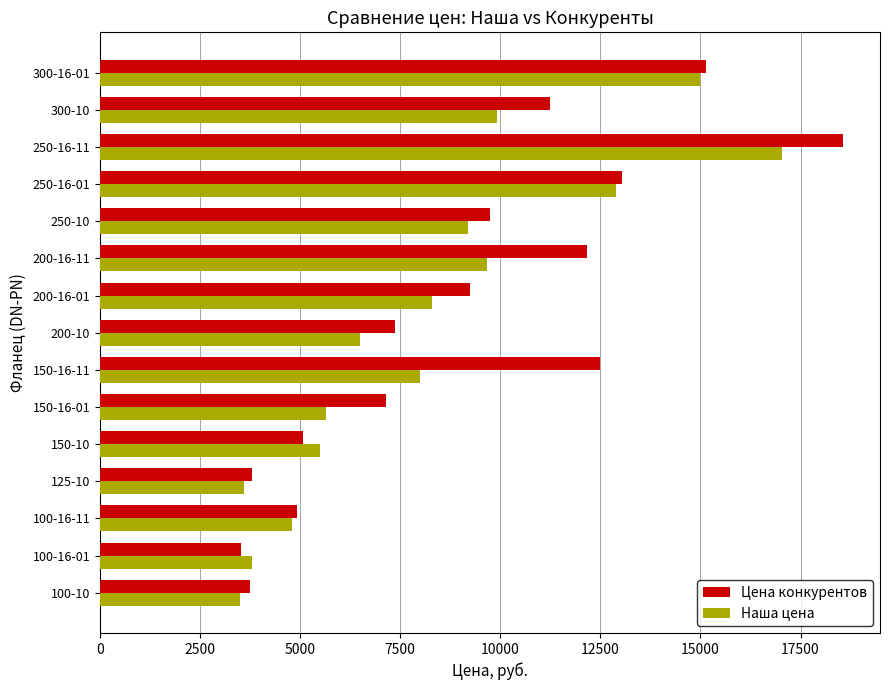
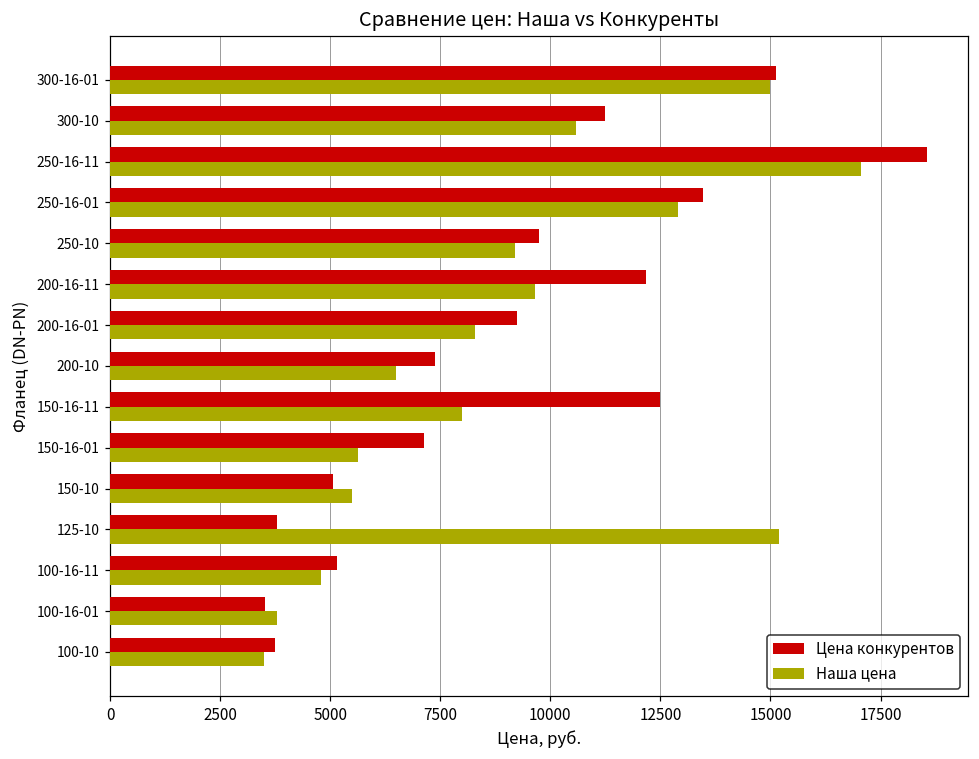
  {
    "Цена конкурентов": {
      "300-16-01": 15100,
      "300-10": 11200,
      "250-16-11": 18600,
-     "250-16-01": 13000,
+     "250-16-01": 13500,
      "250-10": 9700,
      "200-16-11": 12200,
      "200-16-01": 9200,
      "200-10": 7400,
      "150-16-11": 12500,
      "150-16-01": 7100,
      "150-10": 5100,
      "125-10": 3800,
-     "100-16-11": 4900,
+     "100-16-11": 5200,
      "100-16-01": 3500,
      "100-10": 3700
    },
    "Наша цена": {
      "300-16-01": 15000,
-     "300-10": 9900,
+     "300-10": 10600,
      "250-16-11": 17100,
      "250-16-01": 12900,
      "250-10": 9200,
      "200-16-11": 9700,
      "200-16-01": 8300,
      "200-10": 6500,
      "150-16-11": 8000,
      "150-16-01": 5600,
      "150-10": 5500,
-     "125-10": 3600,
+     "125-10": 15200,
      "100-16-11": 4800,
      "100-16-01": 3800,
      "100-10": 3500
    }
  }
